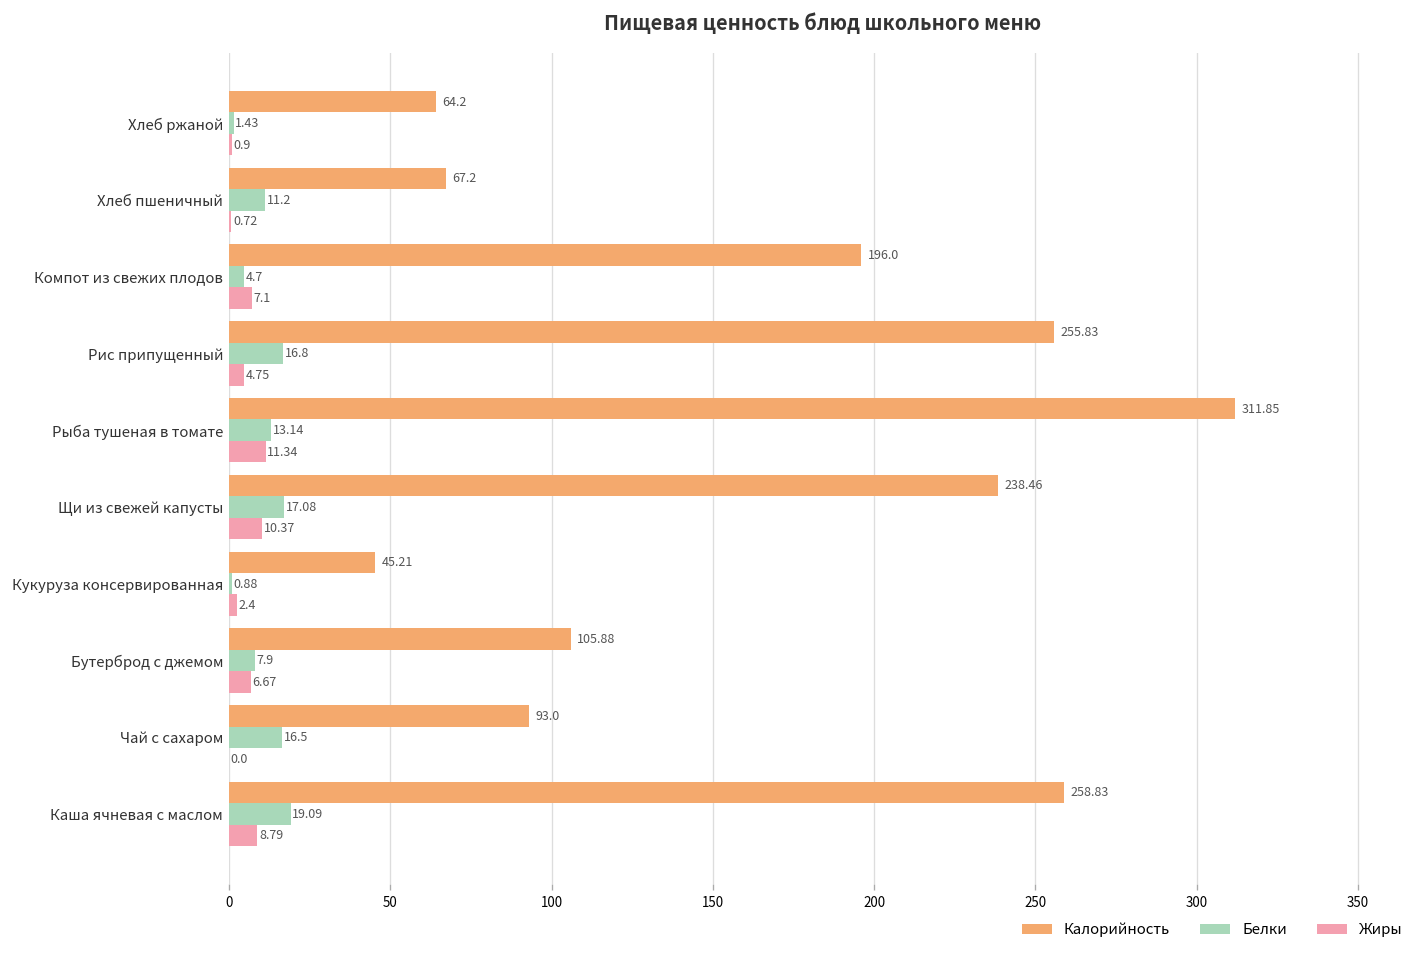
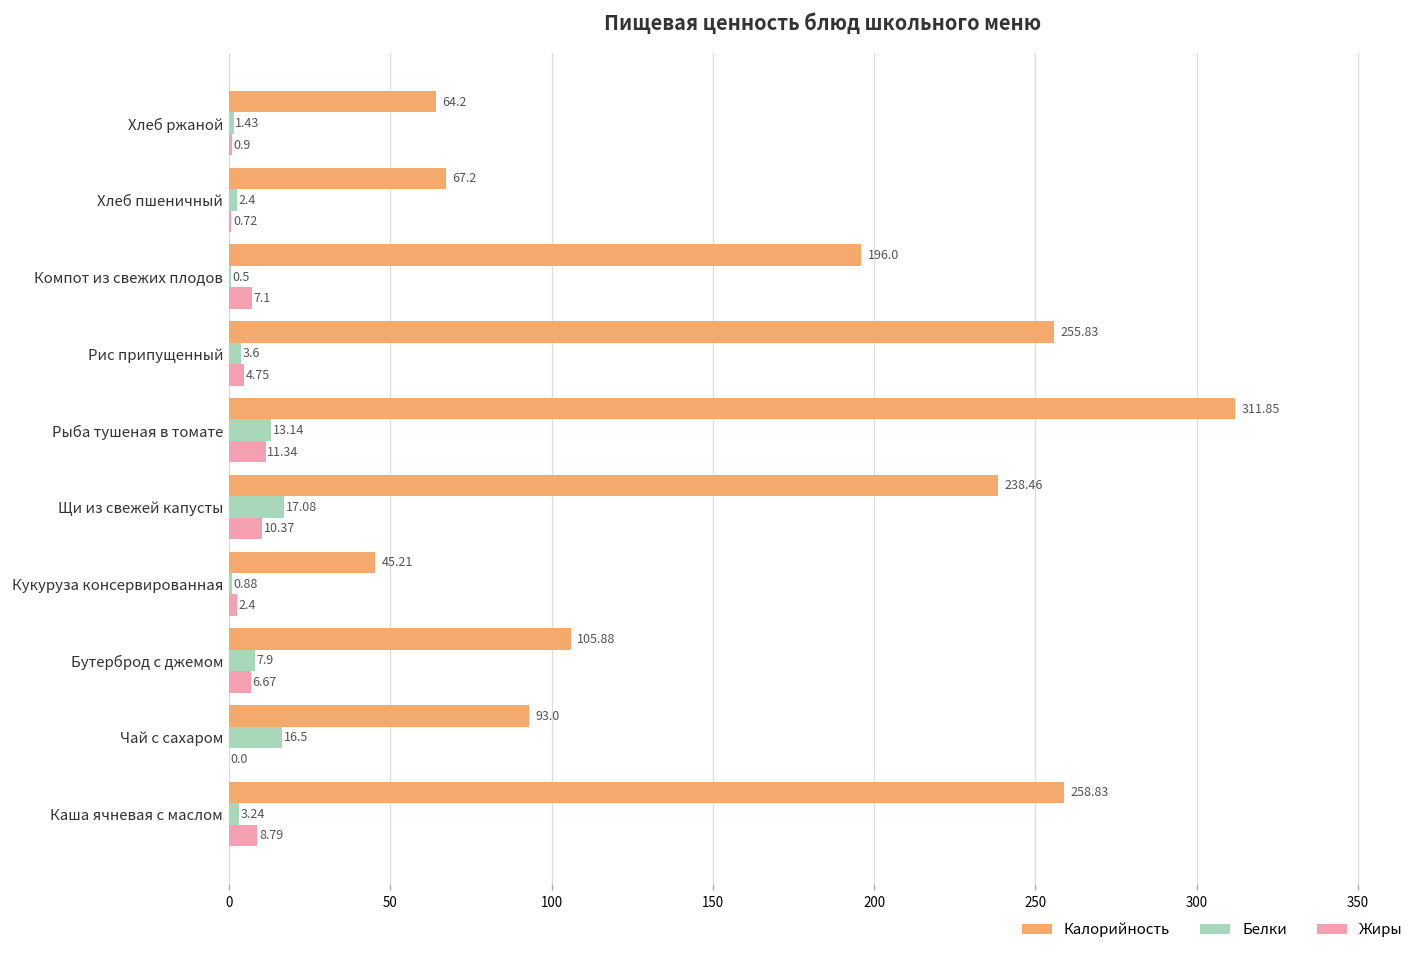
  {
    "Калорийность": {
      "Хлеб ржаной": 64.2,
      "Хлеб пшеничный": 67.2,
      "Компот из свежих плодов": 196.0,
      "Рис припущенный": 255.83,
      "Рыба тушеная в томате": 311.85,
      "Щи из свежей капусты": 238.46,
      "Кукуруза консервированная": 45.21,
      "Бутерброд с джемом": 105.88,
      "Чай с сахаром": 93.0,
      "Каша ячневая с маслом": 258.83
    },
    "Белки": {
      "Хлеб ржаной": 1.43,
-     "Хлеб пшеничный": 11.2,
-     "Компот из свежих плодов": 4.7,
-     "Рис припущенный": 16.8,
+     "Хлеб пшеничный": 2.4,
+     "Компот из свежих плодов": 0.5,
+     "Рис припущенный": 3.6,
      "Рыба тушеная в томате": 13.14,
      "Щи из свежей капусты": 17.08,
      "Кукуруза консервированная": 0.88,
      "Бутерброд с джемом": 7.9,
      "Чай с сахаром": 16.5,
-     "Каша ячневая с маслом": 19.09
+     "Каша ячневая с маслом": 3.24
    },
    "Жиры": {
      "Хлеб ржаной": 0.9,
      "Хлеб пшеничный": 0.72,
      "Компот из свежих плодов": 7.1,
      "Рис припущенный": 4.75,
      "Рыба тушеная в томате": 11.34,
      "Щи из свежей капусты": 10.37,
      "Кукуруза консервированная": 2.4,
      "Бутерброд с джемом": 6.67,
      "Чай с сахаром": 0.0,
      "Каша ячневая с маслом": 8.79
    }
  }
